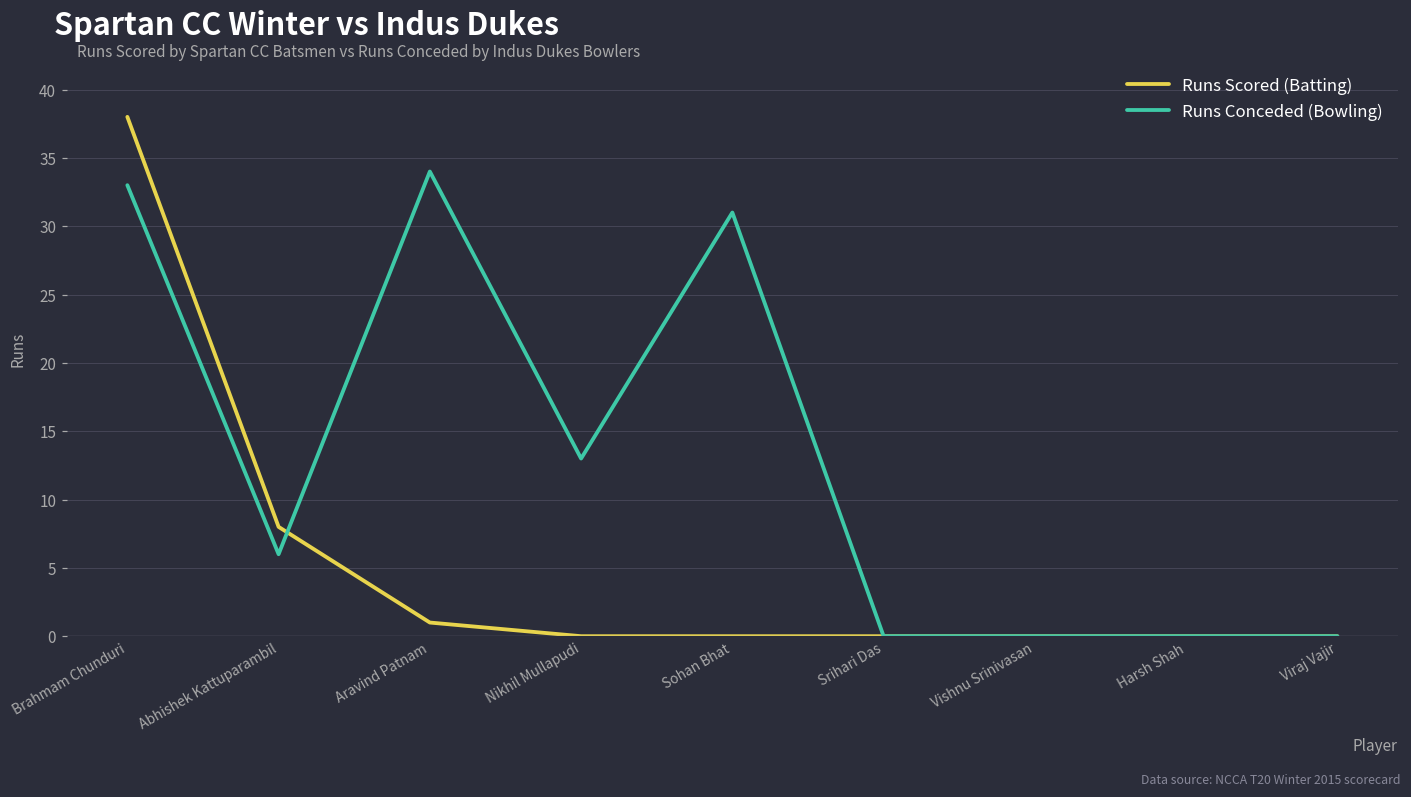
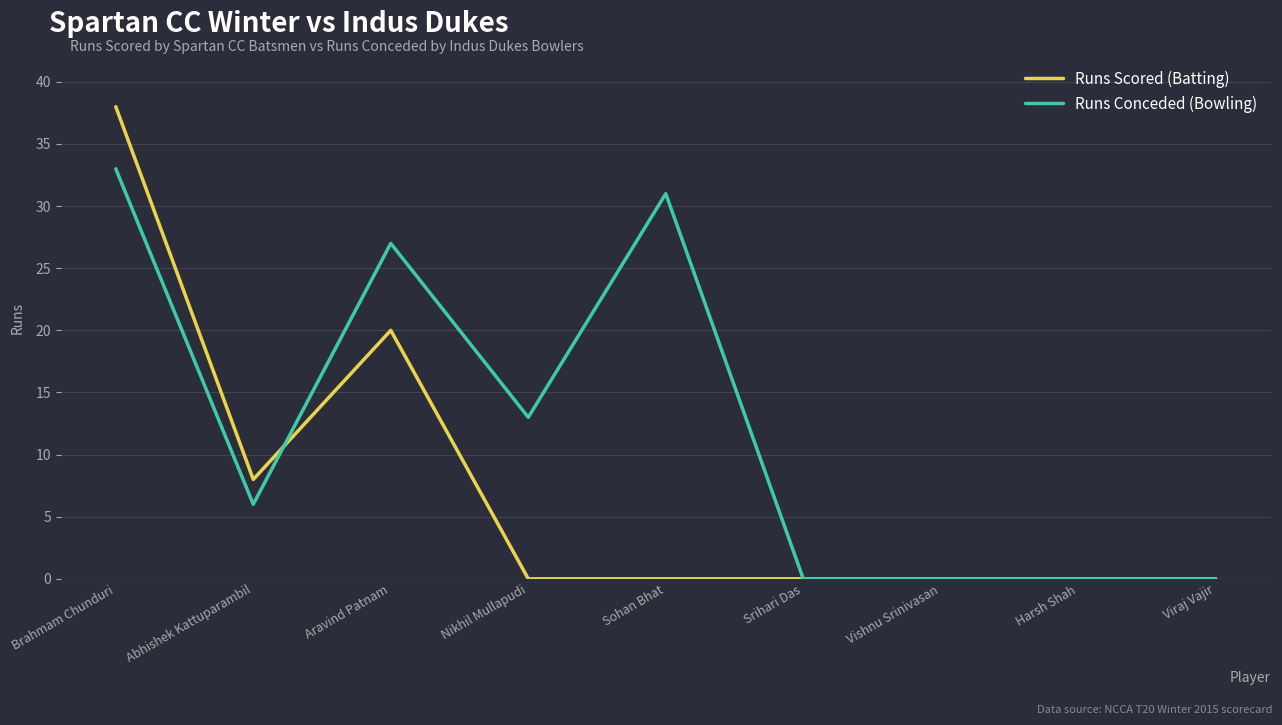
  {
    "Runs Scored (Batting)": {
      "Brahmam Chunduri": 38,
      "Abhishek Kattuparambil": 8,
-     "Aravind Patnam": 1,
+     "Aravind Patnam": 20,
      "Nikhil Mullapudi": 0,
      "Sohan Bhat": 0
    },
    "Runs Conceded (Bowling)": {
      "Brahmam Chunduri": 33,
      "Abhishek Kattuparambil": 6,
-     "Aravind Patnam": 34,
+     "Aravind Patnam": 27,
      "Nikhil Mullapudi": 13,
      "Sohan Bhat": 31
    }
  }
